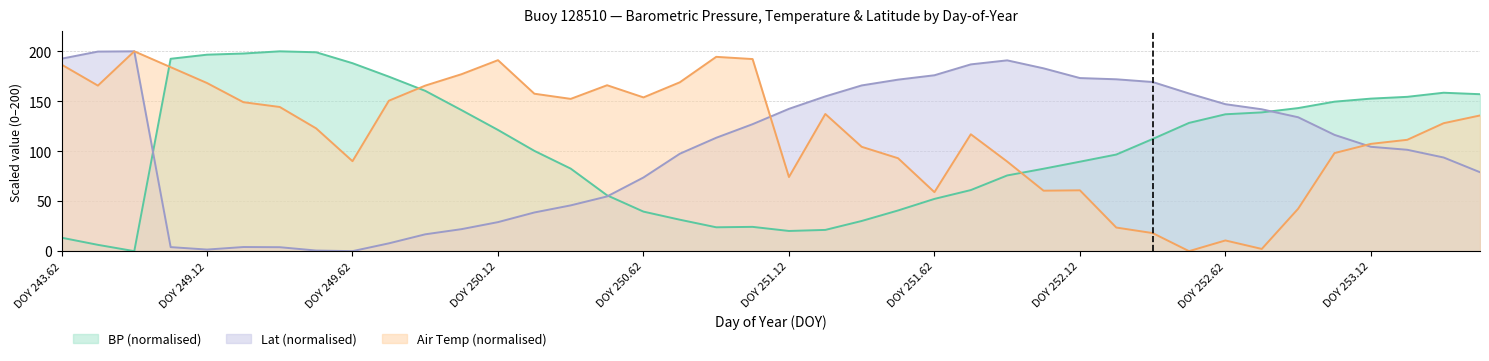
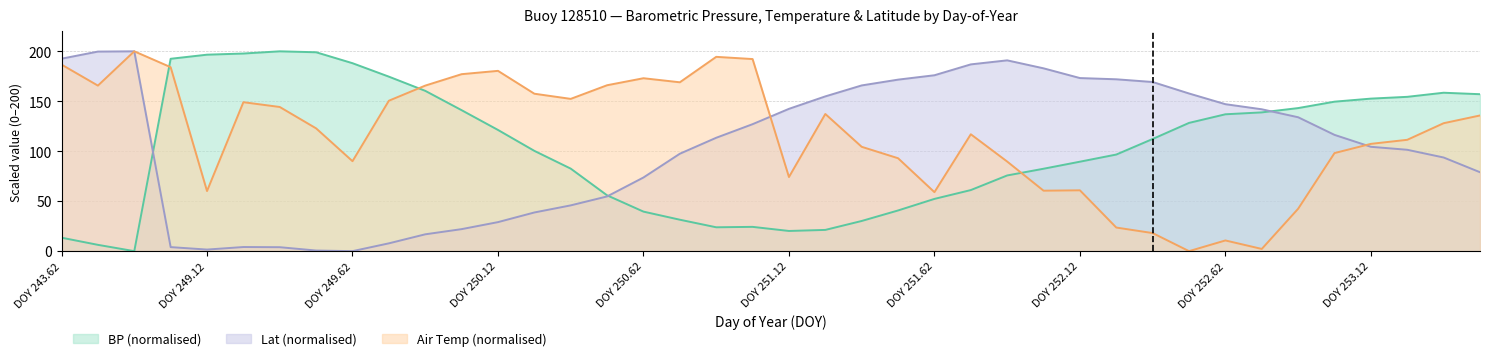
  {
    "Air Temp (normalised)": {
      "DOY 243.62": 190,
-     "DOY 249.12": 170,
+     "DOY 249.12": 60,
      "DOY 249.62": 90,
-     "DOY 250.12": 190,
-     "DOY 250.62": 150,
+     "DOY 250.12": 180,
+     "DOY 250.62": 170,
      "DOY 251.12": 70,
      "DOY 251.62": 60,
      "DOY 252.12": 60,
      "DOY 252.62": 10,
      "DOY 253.12": 110
    }
  }
